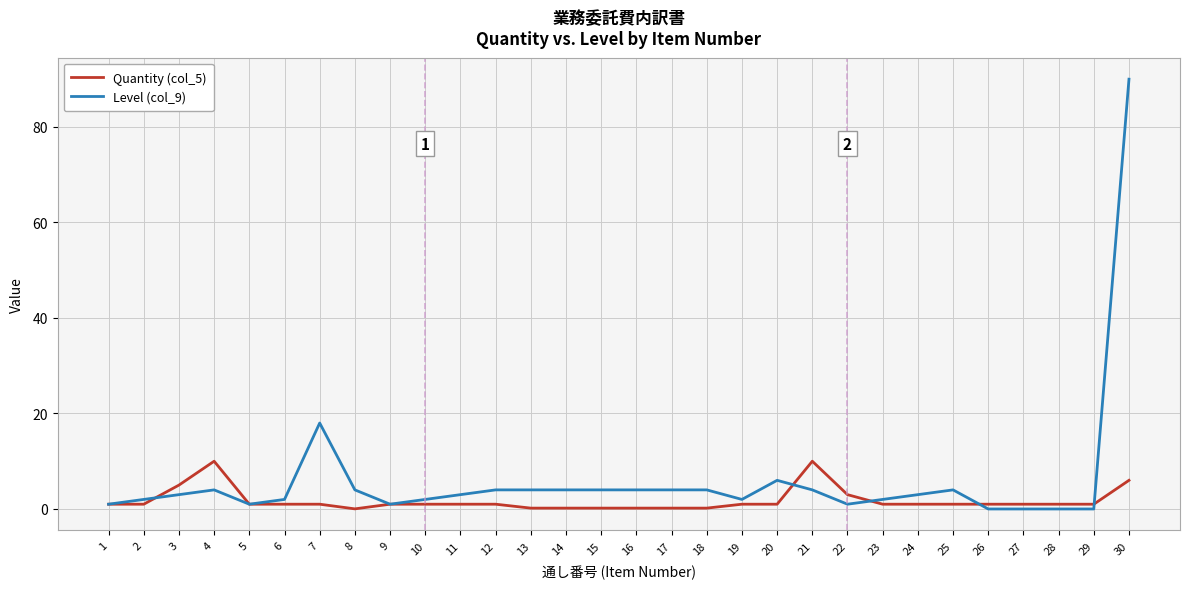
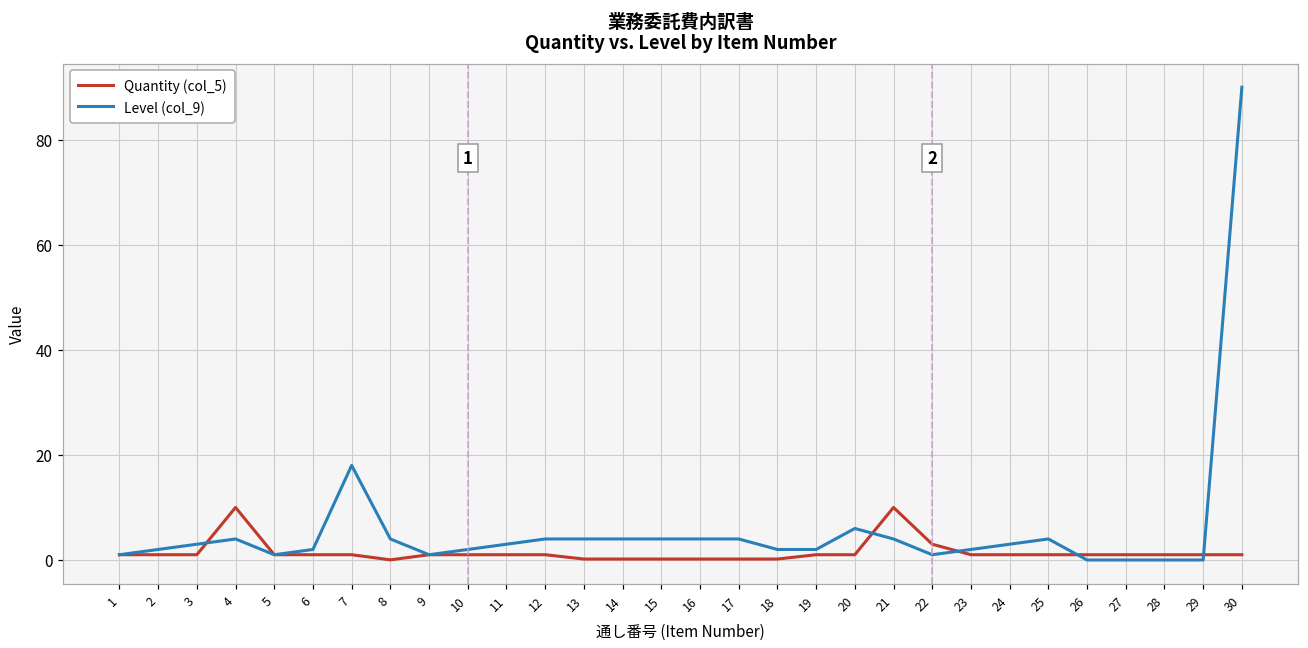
  {
    "Quantity (col_5)": {
      "2": 1,
-     "3": 5,
+     "3": 1,
      "4": 10,
      "6": 1,
      "7": 1,
      "8": 0,
      "10": 1,
      "11": 1,
      "12": 1,
      "13": 0,
      "14": 0,
      "15": 0,
      "16": 0,
      "17": 0,
      "18": 0,
      "19": 1,
      "20": 1,
      "21": 10,
      "22": 3,
      "23": 1,
      "24": 1,
      "25": 1,
      "26": 1,
      "27": 1,
      "28": 1,
      "29": 1,
-     "30": 6
+     "30": 1
    },
    "Level (col_9)": {
      "2": 2,
      "3": 3,
      "4": 4,
      "6": 2,
      "7": 18,
      "8": 4,
      "10": 2,
      "11": 3,
      "12": 4,
      "13": 4,
      "14": 4,
      "15": 4,
      "16": 4,
      "17": 4,
-     "18": 4,
+     "18": 2,
      "19": 2,
      "20": 6,
      "21": 4,
      "22": 1,
      "23": 2,
      "24": 3,
      "25": 4,
      "26": 0,
      "27": 0,
      "28": 0,
      "29": 0,
      "30": 90
    }
  }
